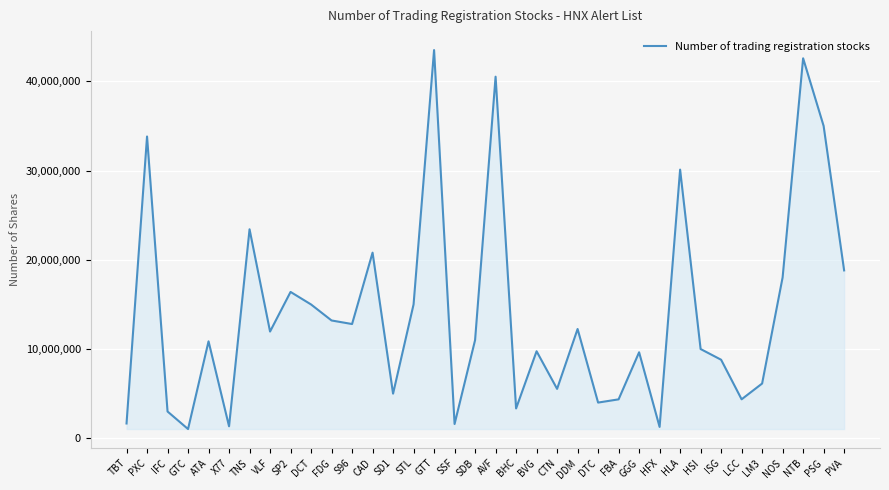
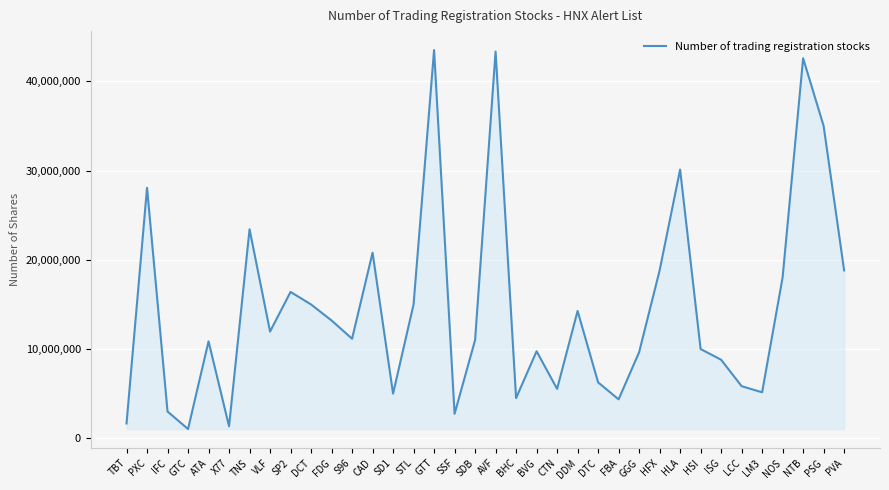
  {
    "TBT": "2,000,000",
-   "PXC": "34,000,000",
+   "PXC": "28,000,000",
    "IFC": "3,000,000",
    "GTC": "1,000,000",
    "ATA": "11,000,000",
    "X77": "1,000,000",
    "TNS": "23,000,000",
    "VLF": "12,000,000",
    "SP2": "16,000,000",
    "DCT": "15,000,000",
    "FDG": "13,000,000",
-   "S96": "13,000,000",
+   "S96": "11,000,000",
    "CAD": "21,000,000",
    "SD1": "5,000,000",
    "STL": "15,000,000",
    "GTT": "44,000,000",
-   "SSF": "2,000,000",
+   "SSF": "3,000,000",
    "SDB": "11,000,000",
-   "AVF": "41,000,000",
-   "BHC": "3,000,000",
+   "AVF": "43,000,000",
+   "BHC": "5,000,000",
    "BVG": "10,000,000",
    "CTN": "6,000,000",
-   "DDM": "12,000,000",
-   "DTC": "4,000,000",
+   "DDM": "14,000,000",
+   "DTC": "6,000,000",
    "FBA": "4,000,000",
    "GGG": "10,000,000",
-   "HFX": "1,000,000",
+   "HFX": "19,000,000",
    "HLA": "30,000,000",
    "HSI": "10,000,000",
    "ISG": "9,000,000",
-   "LCC": "4,000,000",
-   "LM3": "6,000,000",
+   "LCC": "6,000,000",
+   "LM3": "5,000,000",
    "NOS": "18,000,000",
    "NTB": "43,000,000",
    "PSG": "35,000,000",
    "PVA": "19,000,000"
  }
